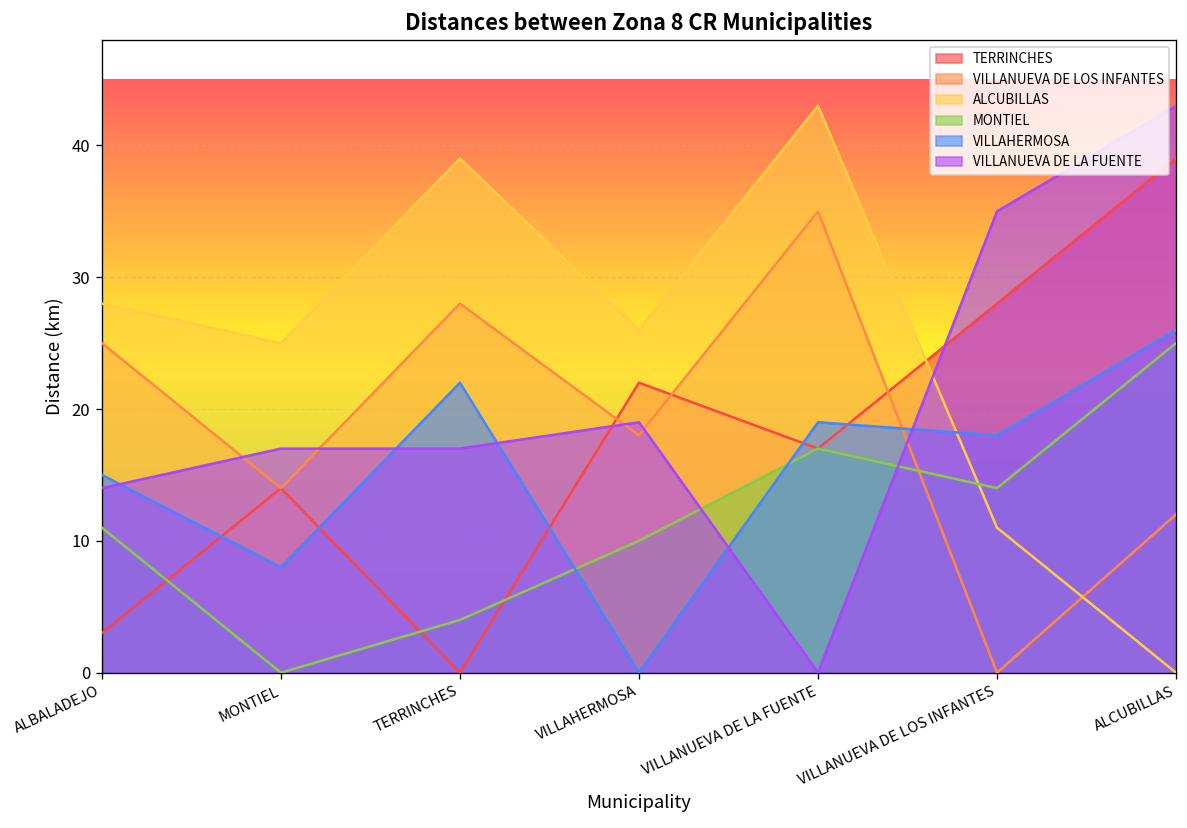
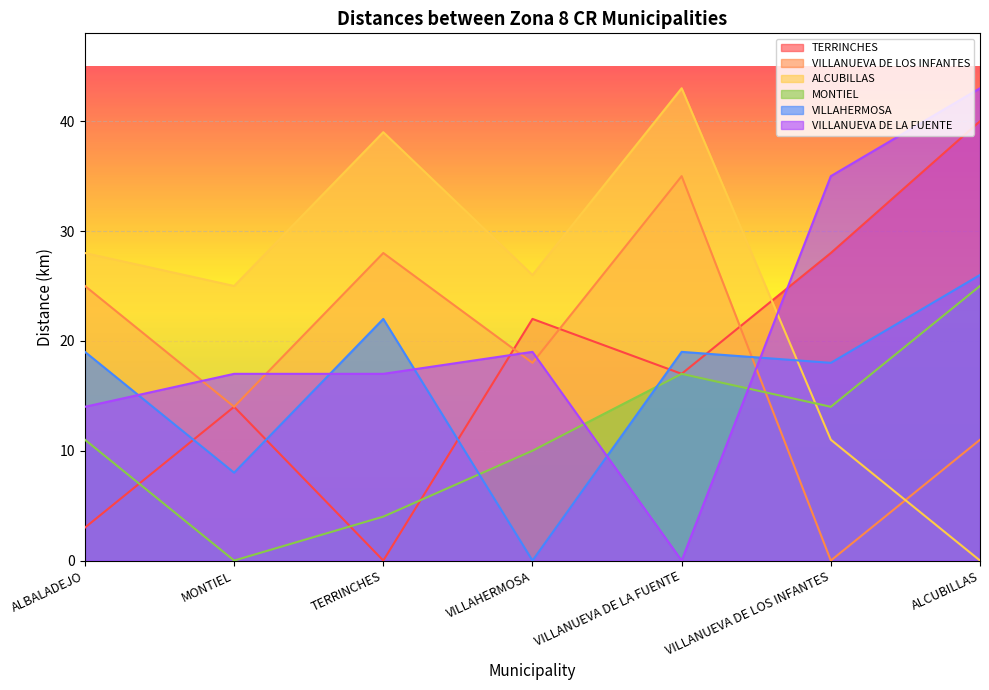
  {
    "TERRINCHES": {
      "ALBALADEJO": 3,
      "TERRINCHES": 0,
      "VILLAHERMOSA": 22,
      "VILLANUEVA DE LOS INFANTES": 28,
-     "ALCUBILLAS": 39
+     "ALCUBILLAS": 40
    },
    "VILLANUEVA DE LOS INFANTES": {
      "ALBALADEJO": 25,
      "TERRINCHES": 28,
      "VILLAHERMOSA": 18,
      "VILLANUEVA DE LA FUENTE": 35,
      "VILLANUEVA DE LOS INFANTES": 0,
-     "ALCUBILLAS": 12
+     "ALCUBILLAS": 11
    },
    "ALCUBILLAS": {
      "ALBALADEJO": 28,
      "MONTIEL": 25,
      "TERRINCHES": 39,
      "VILLAHERMOSA": 26,
      "VILLANUEVA DE LA FUENTE": 43,
      "VILLANUEVA DE LOS INFANTES": 11,
      "ALCUBILLAS": 0
    },
    "MONTIEL": {
      "ALBALADEJO": 11,
      "MONTIEL": 0,
      "TERRINCHES": 4,
      "VILLAHERMOSA": 10,
      "VILLANUEVA DE LOS INFANTES": 14,
      "ALCUBILLAS": 25
    },
    "VILLAHERMOSA": {
-     "ALBALADEJO": 15,
+     "ALBALADEJO": 19,
      "MONTIEL": 8,
      "TERRINCHES": 22,
      "VILLAHERMOSA": 0,
      "VILLANUEVA DE LA FUENTE": 19,
      "VILLANUEVA DE LOS INFANTES": 18,
      "ALCUBILLAS": 26
    },
    "VILLANUEVA DE LA FUENTE": {
      "ALBALADEJO": 14,
      "MONTIEL": 17,
      "TERRINCHES": 17,
      "VILLAHERMOSA": 19,
      "VILLANUEVA DE LA FUENTE": 0,
      "VILLANUEVA DE LOS INFANTES": 35,
      "ALCUBILLAS": 43
    }
  }
